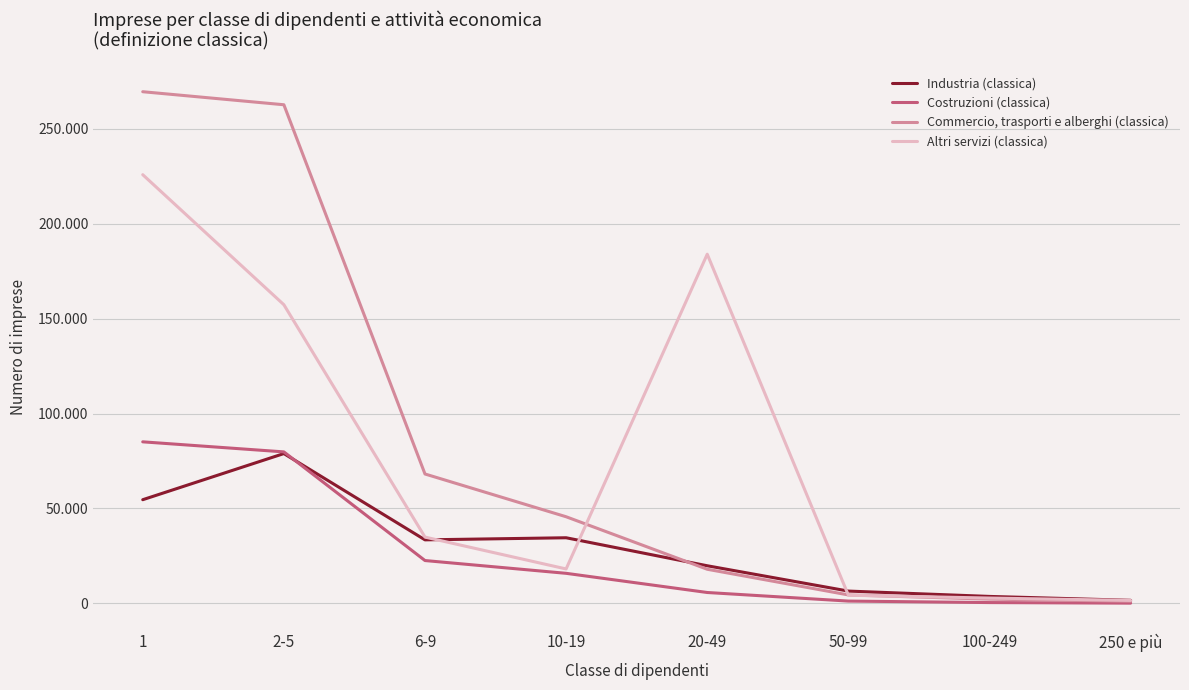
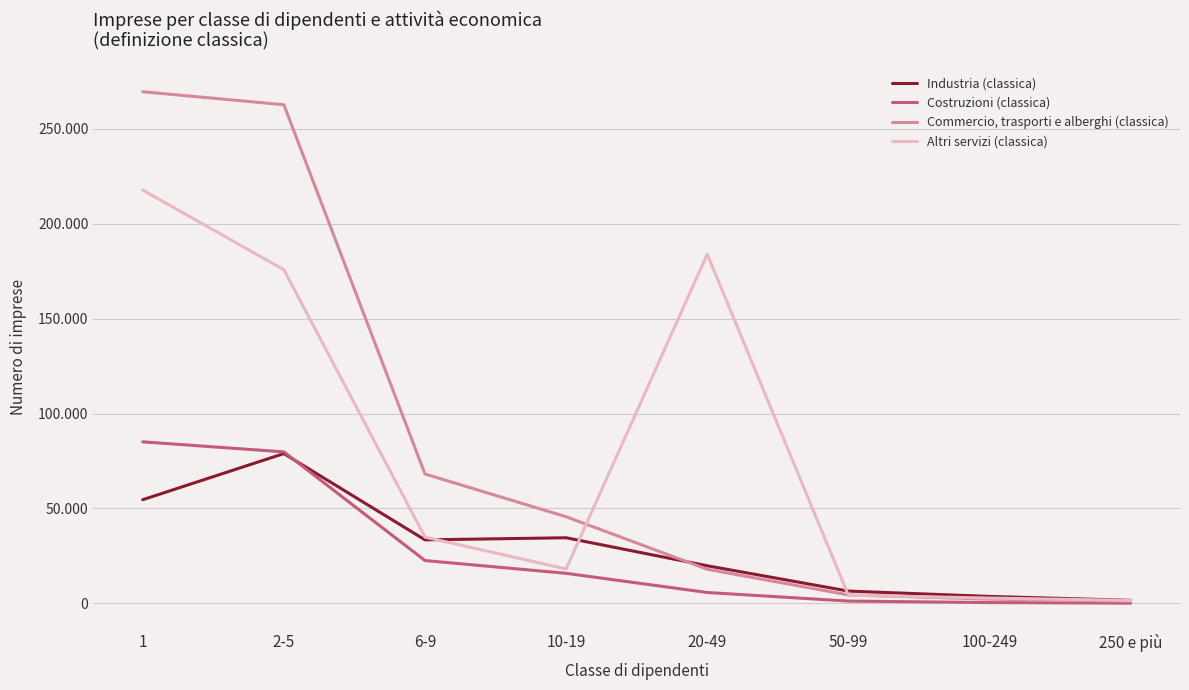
  {
    "Industria (classica)": {
      "1": 55,
      "6-9": 33,
      "10-19": 35,
      "20-49": 20,
      "50-99": 6
    },
    "Altri servizi (classica)": {
-     "1": 226,
-     "2-5": 157,
+     "1": 218,
+     "2-5": 176,
      "6-9": 35,
      "10-19": 18,
      "20-49": 184
    }
  }
